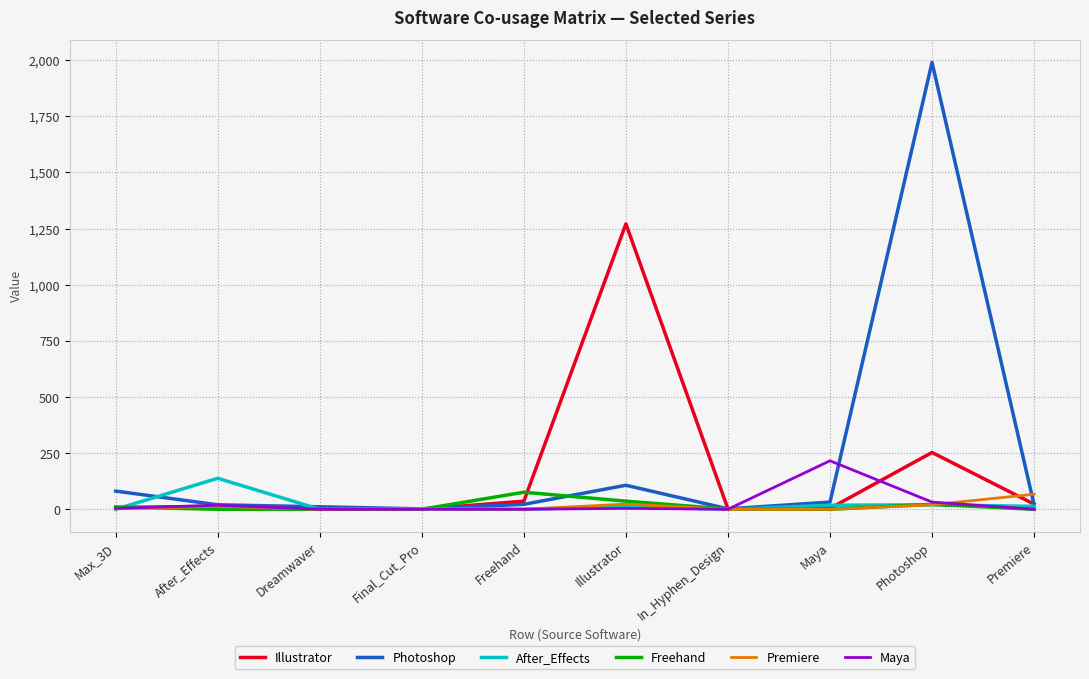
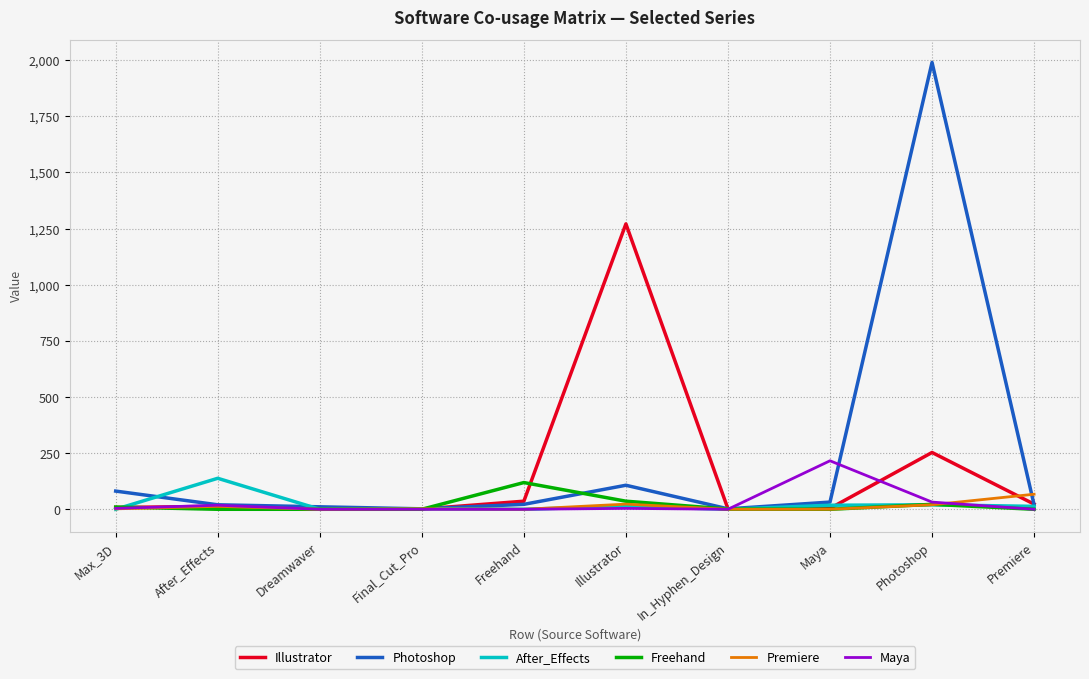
  {
    "Illustrator": {
      "Freehand": "40",
      "Illustrator": "1,270",
      "Photoshop": "250"
    },
    "Photoshop": {
      "Max_3D": "80",
      "Freehand": "20",
      "Illustrator": "110",
      "Maya": "30",
      "Photoshop": "1,990"
    },
    "After_Effects": {
      "After_Effects": "140",
      "Maya": "20"
    },
    "Freehand": {
      "After_Effects": "0",
-     "Freehand": "80",
+     "Freehand": "120",
      "Illustrator": "40"
    },
    "Premiere": {
      "Premiere": "70"
    },
    "Maya": {
      "Maya": "220"
    }
  }
